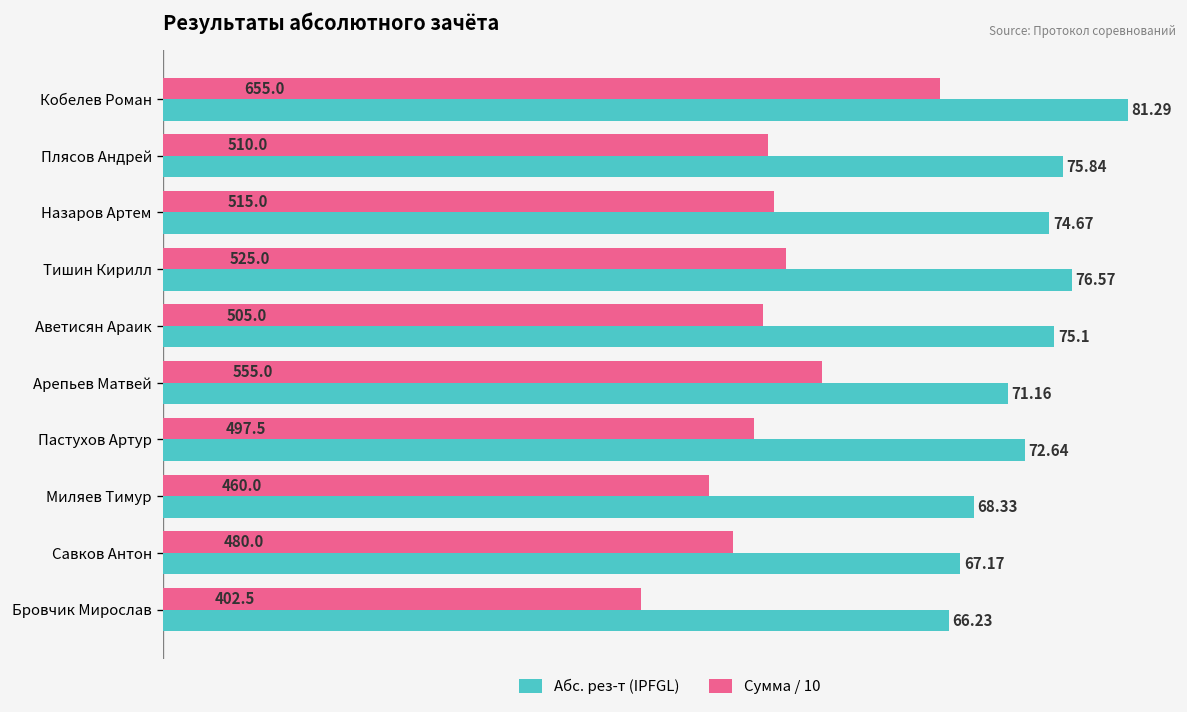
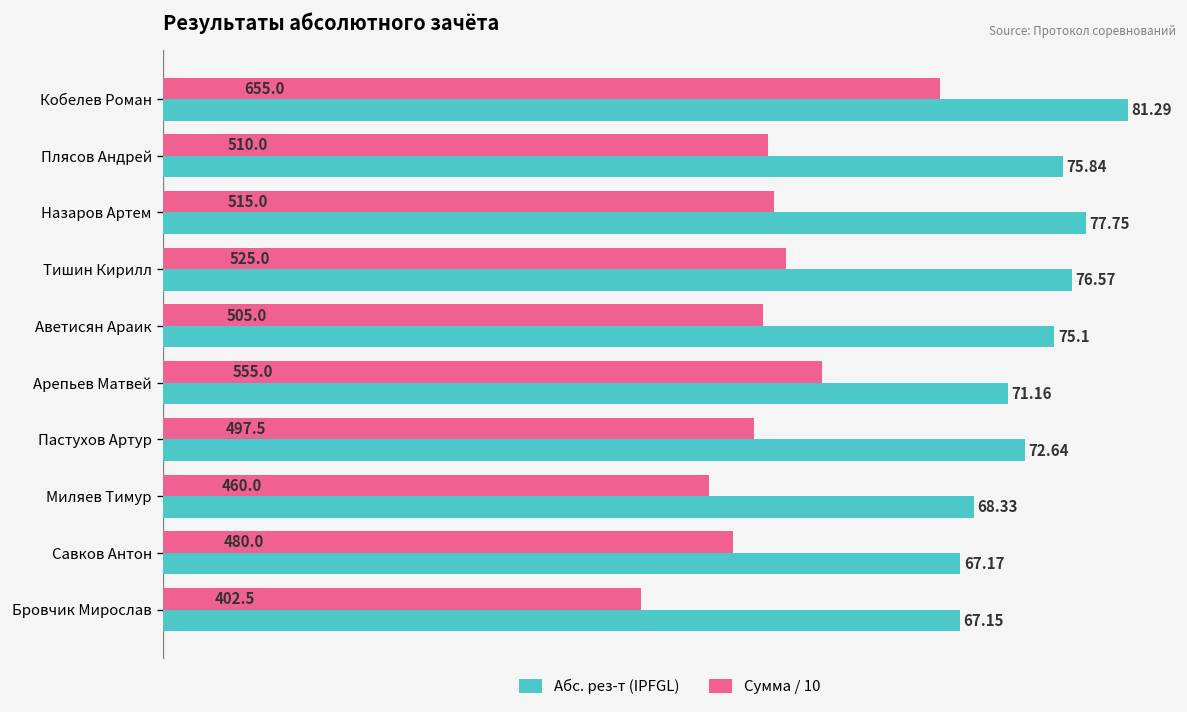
  {
    "Абс. рез-т (IPFGL)": {
      "Кобелев Роман": 81.29,
      "Плясов Андрей": 75.84,
-     "Назаров Артем": 74.67,
+     "Назаров Артем": 77.75,
      "Тишин Кирилл": 76.57,
      "Аветисян Араик": 75.1,
      "Арепьев Матвей": 71.16,
      "Пастухов Артур": 72.64,
      "Миляев Тимур": 68.33,
      "Савков Антон": 67.17,
-     "Бровчик Мирослав": 66.23
+     "Бровчик Мирослав": 67.15
    }
  }
